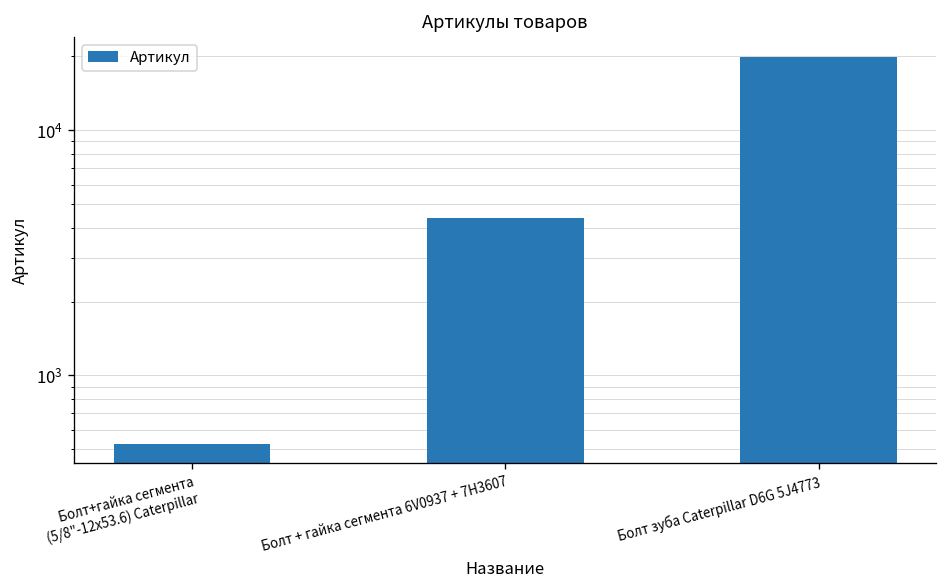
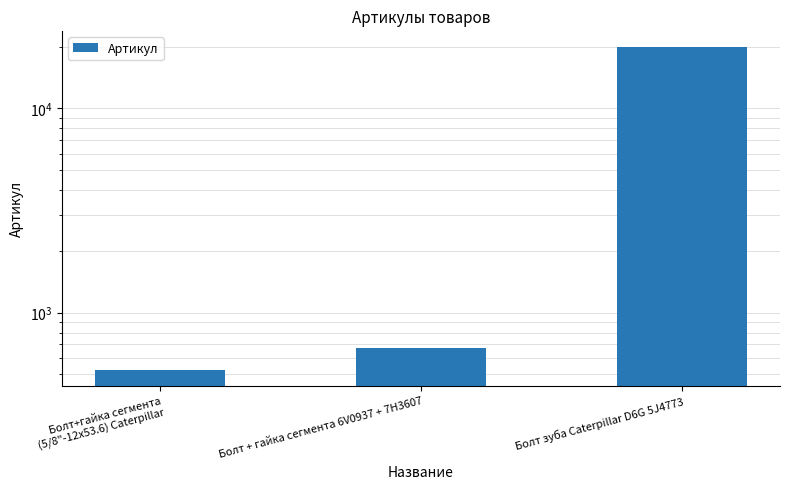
  {
    "Болт+гайка сегмента (5/8\"-12х53.6) Caterpillar": 530,
-   "Болт + гайка сегмента 6V0937 + 7H3607": 4400,
+   "Болт + гайка сегмента 6V0937 + 7H3607": 670,
    "Болт зуба Caterpillar D6G 5J4773": 20000
  }
